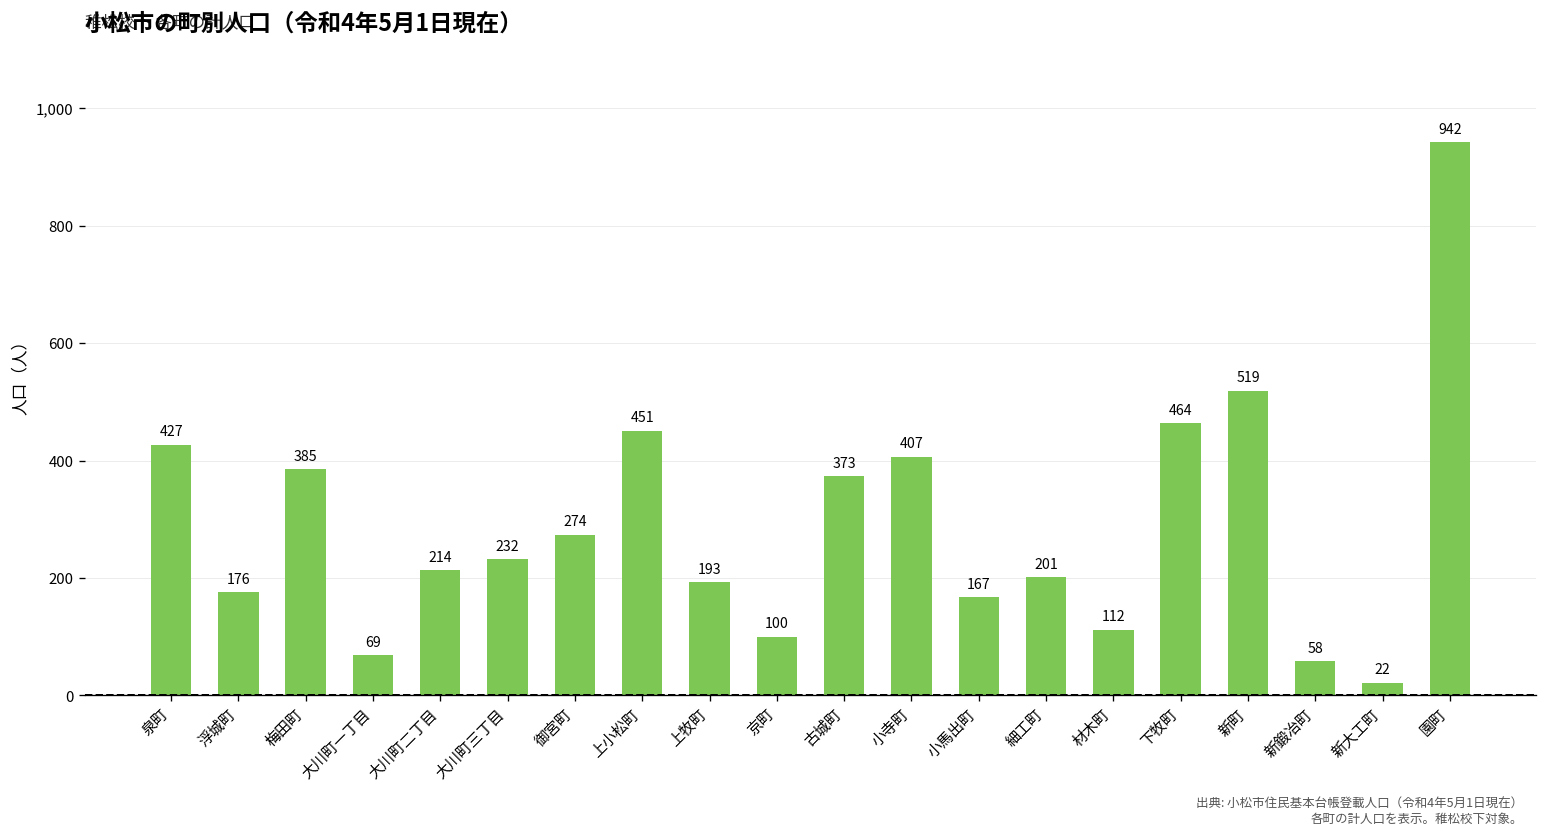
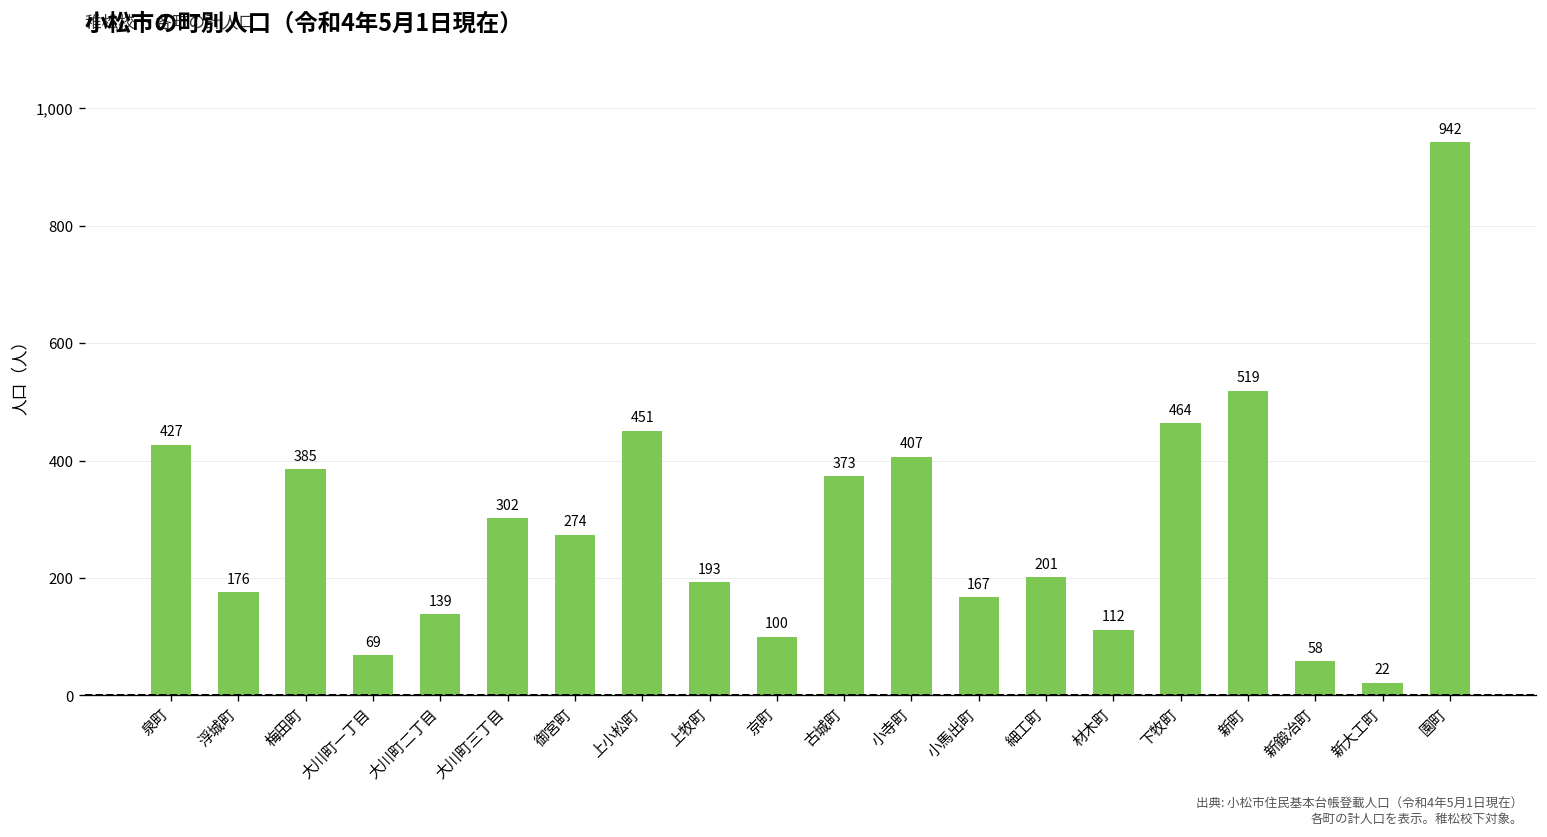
  {
    "泉町": 427,
    "浮城町": 176,
    "梅田町": 385,
    "大川町一丁目": 69,
-   "大川町二丁目": 214,
-   "大川町三丁目": 232,
+   "大川町二丁目": 139,
+   "大川町三丁目": 302,
    "御宮町": 274,
    "上小松町": 451,
    "上牧町": 193,
    "京町": 100,
    "古城町": 373,
    "小寺町": 407,
    "小馬出町": 167,
    "細工町": 201,
    "材木町": 112,
    "下牧町": 464,
    "新町": 519,
    "新鍛冶町": 58,
    "新大工町": 22,
    "園町": 942
  }
